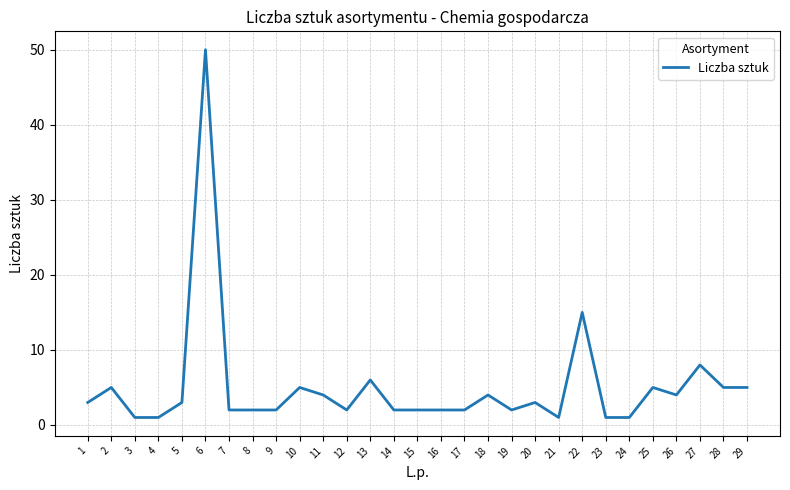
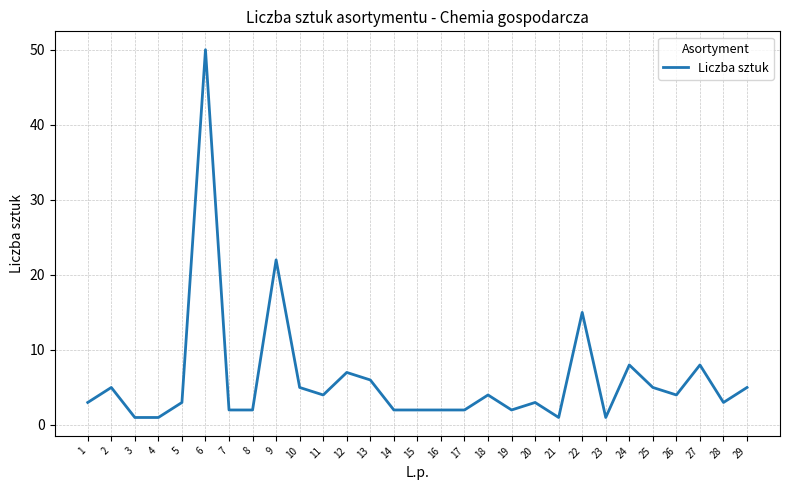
  {
    "1": 3,
    "2": 5,
    "3": 1,
    "4": 1,
    "5": 3,
    "6": 50,
    "7": 2,
    "8": 2,
-   "9": 2,
+   "9": 22,
    "10": 5,
    "11": 4,
-   "12": 2,
+   "12": 7,
    "13": 6,
    "14": 2,
    "15": 2,
    "16": 2,
    "17": 2,
    "18": 4,
    "19": 2,
    "20": 3,
    "21": 1,
    "22": 15,
    "23": 1,
-   "24": 1,
+   "24": 8,
    "25": 5,
    "26": 4,
    "27": 8,
-   "28": 5,
+   "28": 3,
    "29": 5
  }
